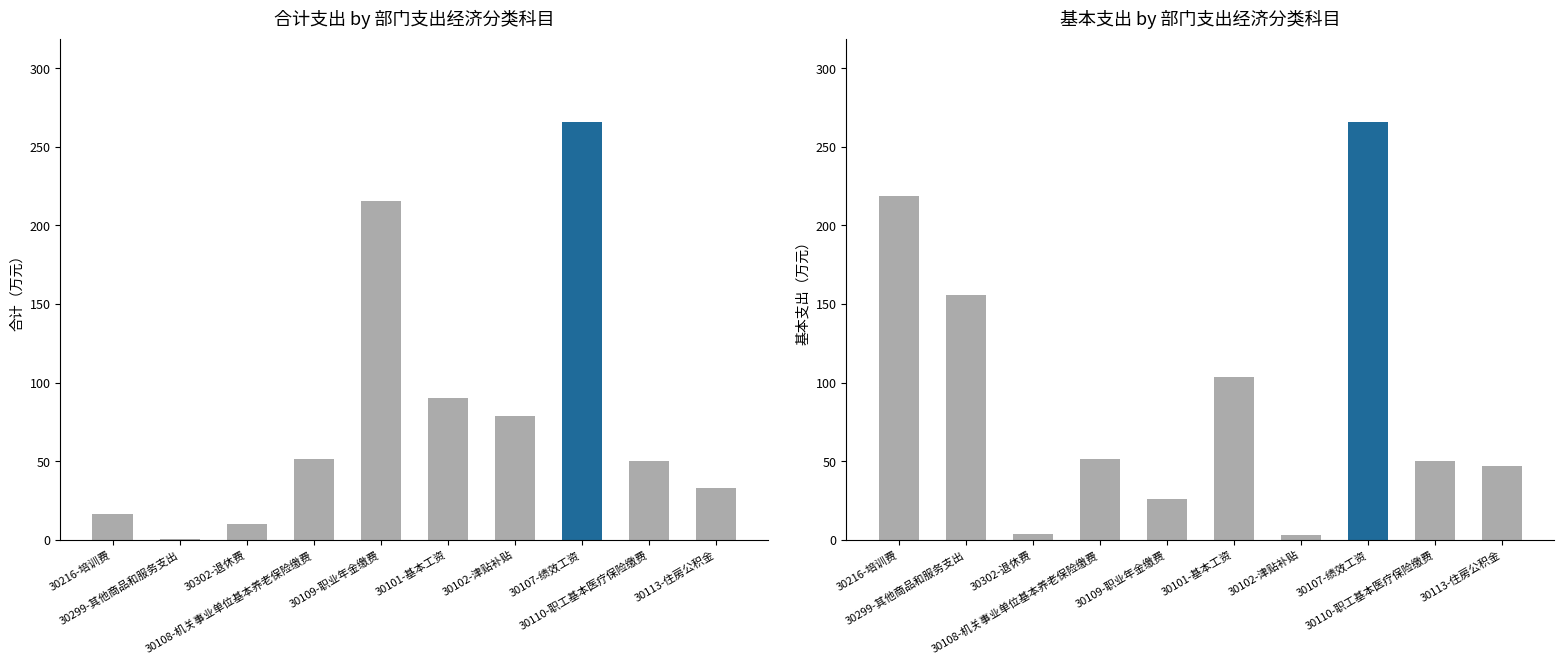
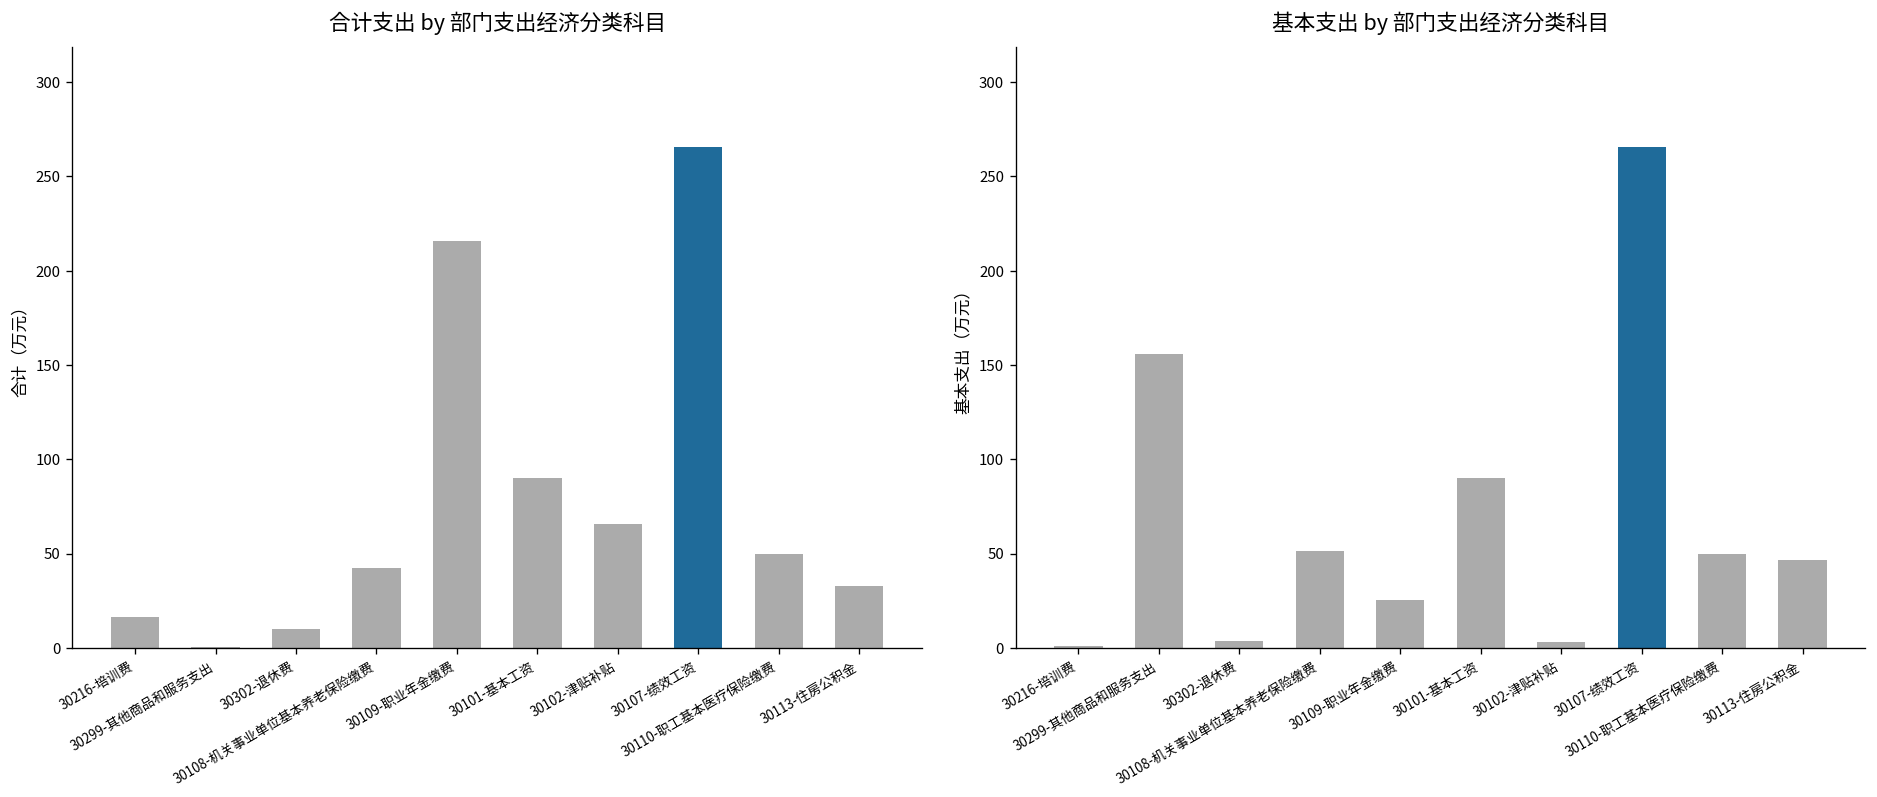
  {
    "合计支出 by 部门支出经济分类科目": {
      "30216-培训费": 16,
      "30302-退休费": 10,
-     "30108-机关事业单位基本养老保险缴费": 51,
+     "30108-机关事业单位基本养老保险缴费": 42,
      "30109-职业年金缴费": 216,
      "30101-基本工资": 90,
-     "30102-津贴补贴": 79,
+     "30102-津贴补贴": 66,
      "30107-绩效工资": 266,
      "30110-职工基本医疗保险缴费": 50,
      "30113-住房公积金": 33
    },
    "基本支出 by 部门支出经济分类科目": {
-     "30216-培训费": 219,
+     "30216-培训费": 1,
      "30299-其他商品和服务支出": 156,
      "30302-退休费": 4,
      "30108-机关事业单位基本养老保险缴费": 51,
      "30109-职业年金缴费": 26,
-     "30101-基本工资": 104,
+     "30101-基本工资": 90,
      "30102-津贴补贴": 3,
      "30107-绩效工资": 266,
      "30110-职工基本医疗保险缴费": 50,
      "30113-住房公积金": 47
    }
  }
